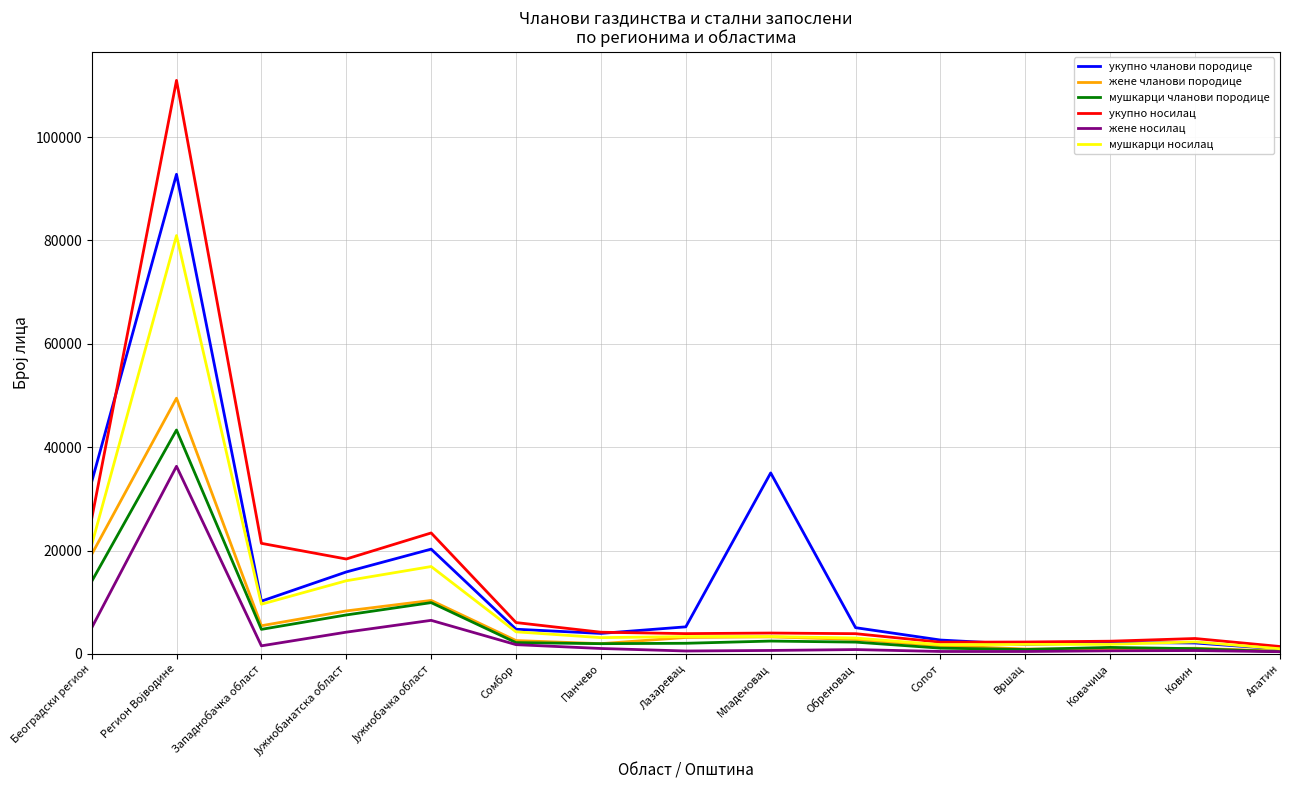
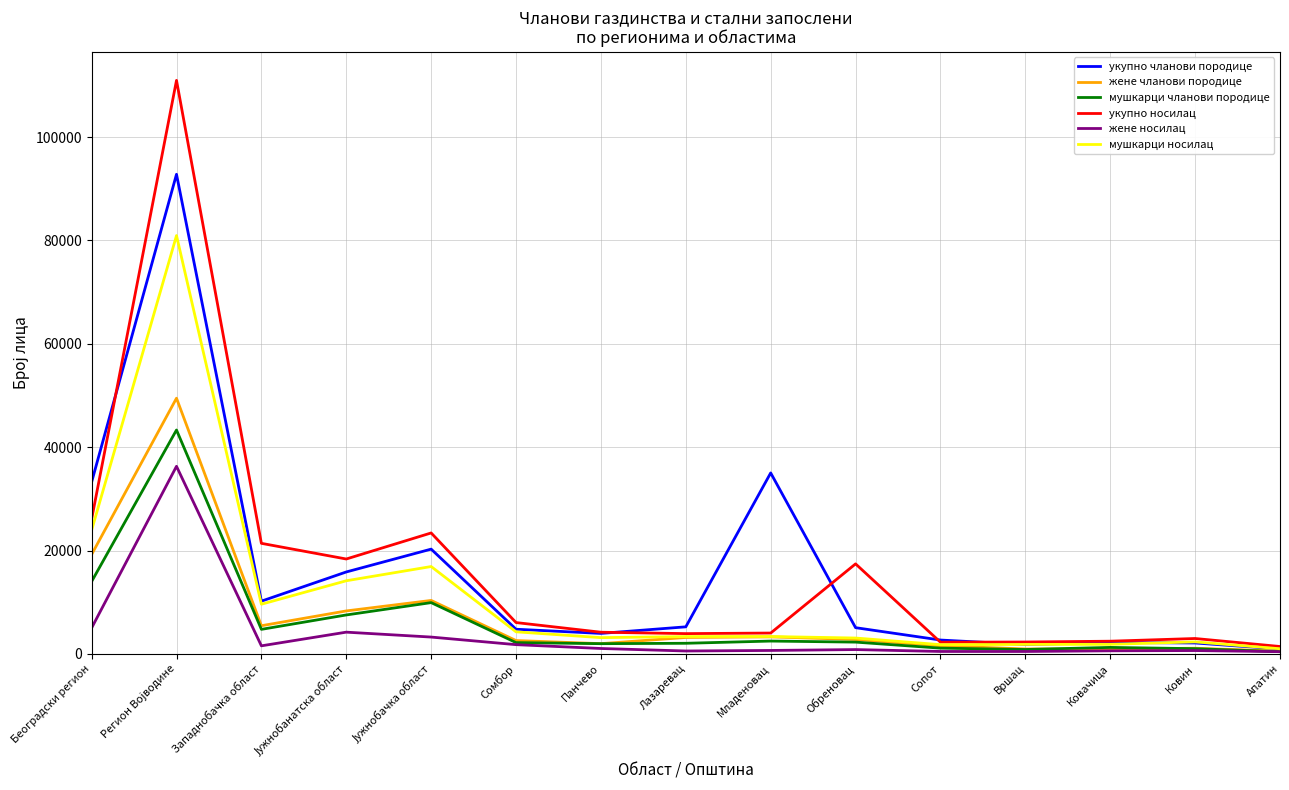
  {
    "укупно чланови породице": {
      "Београдски регион": 33000,
      "Регион Војводине": 93000,
      "Западнобачка област": 10000,
      "Јужнобанатска област": 16000,
      "Јужнобачка област": 20000,
      "Сомбор": 5000,
      "Лазаревац": 5000,
      "Младеновац": 35000,
      "Обреновац": 5000
    },
    "жене чланови породице": {
      "Београдски регион": 19000,
      "Регион Војводине": 49000,
      "Западнобачка област": 5000,
      "Јужнобанатска област": 8000
    },
    "мушкарци чланови породице": {
      "Београдски регион": 14000,
      "Регион Војводине": 43000,
      "Западнобачка област": 5000,
      "Јужнобанатска област": 8000,
      "Лазаревац": 2000,
      "Младеновац": 2000,
      "Обреновац": 2000
    },
    "укупно носилац": {
      "Београдски регион": 26000,
      "Регион Војводине": 111000,
      "Западнобачка област": 21000,
      "Јужнобанатска област": 18000,
      "Јужнобачка област": 23000,
      "Сомбор": 6000,
      "Лазаревац": 4000,
      "Младеновац": 4000,
-     "Обреновац": 4000,
+     "Обреновац": 17000,
      "Ковин": 3000
    },
    "жене носилац": {
      "Београдски регион": 5000,
      "Регион Војводине": 36000,
      "Западнобачка област": 2000,
      "Јужнобанатска област": 4000,
-     "Јужнобачка област": 6000,
+     "Јужнобачка област": 3000,
      "Панчево": 1000,
      "Лазаревац": 1000,
      "Младеновац": 1000,
      "Обреновац": 1000,
      "Сопот": 0
    },
    "мушкарци носилац": {
-     "Београдски регион": 21000,
+     "Београдски регион": 24000,
      "Регион Војводине": 81000,
      "Западнобачка област": 10000,
      "Јужнобанатска област": 14000,
      "Јужнобачка област": 17000,
      "Сомбор": 4000,
      "Панчево": 3000
    }
  }
